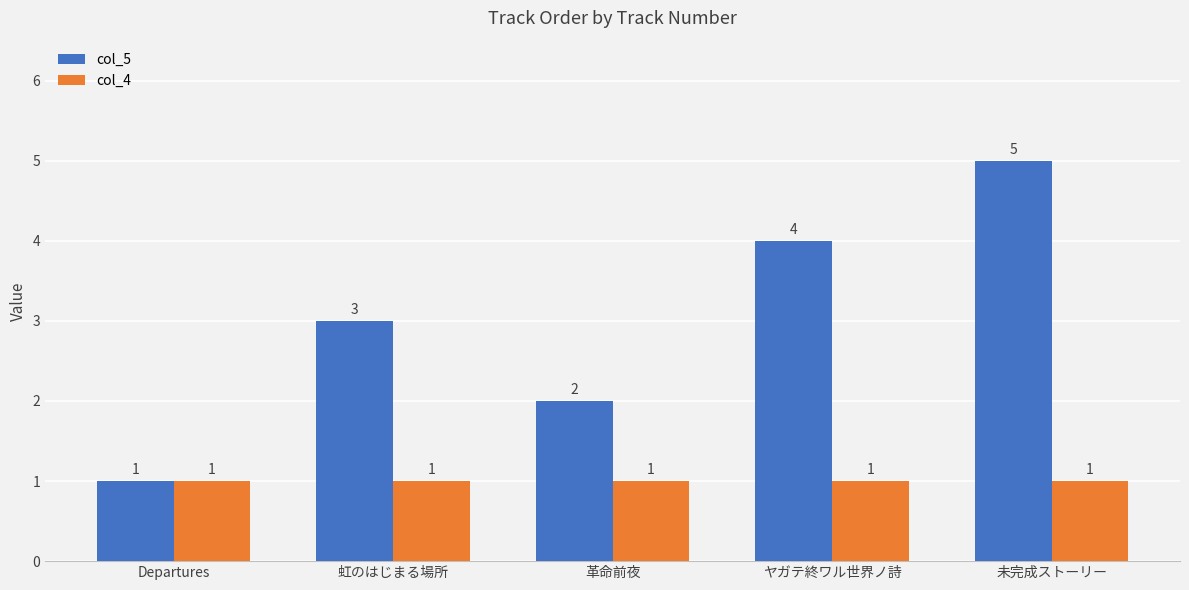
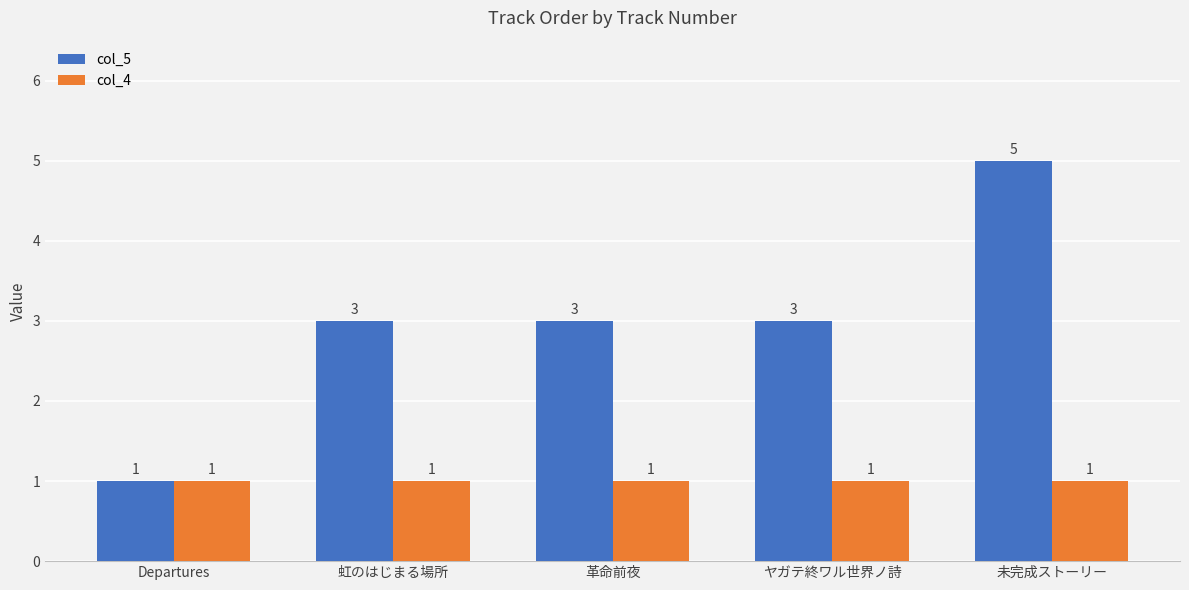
  {
    "col_5": {
      "Departures": 1,
      "虹のはじまる場所": 3,
-     "革命前夜": 2,
-     "ヤガテ終ワル世界ノ詩": 4,
+     "革命前夜": 3,
+     "ヤガテ終ワル世界ノ詩": 3,
      "未完成ストーリー": 5
    },
    "col_4": {
      "Departures": 1,
      "虹のはじまる場所": 1,
      "革命前夜": 1,
      "ヤガテ終ワル世界ノ詩": 1,
      "未完成ストーリー": 1
    }
  }
